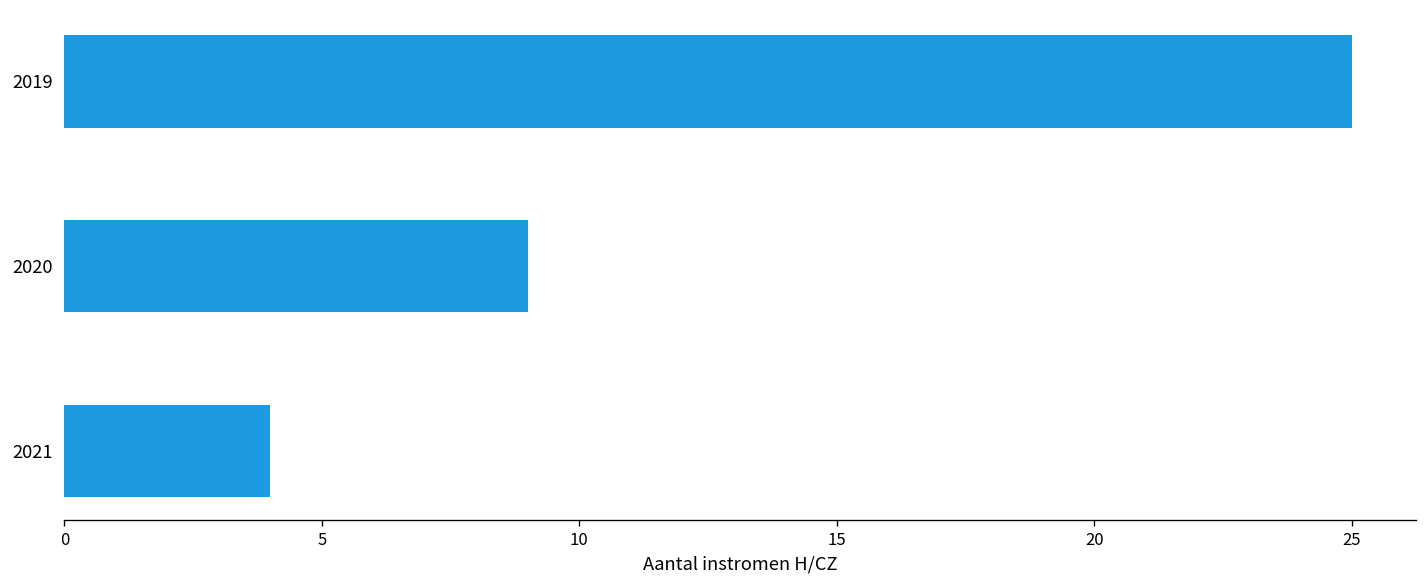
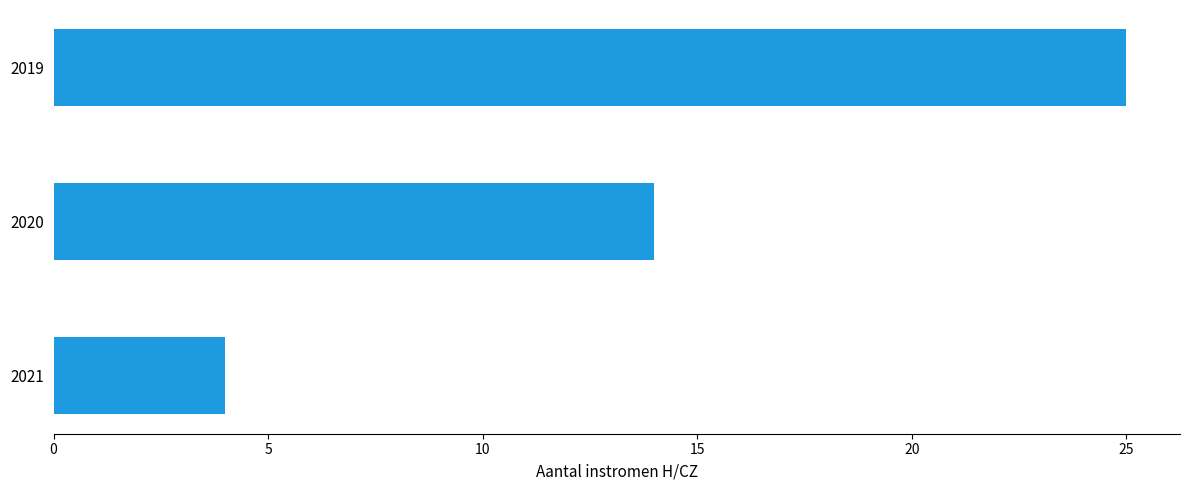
  {
    "2019": 25,
-   "2020": 9,
+   "2020": 14,
    "2021": 4
  }
